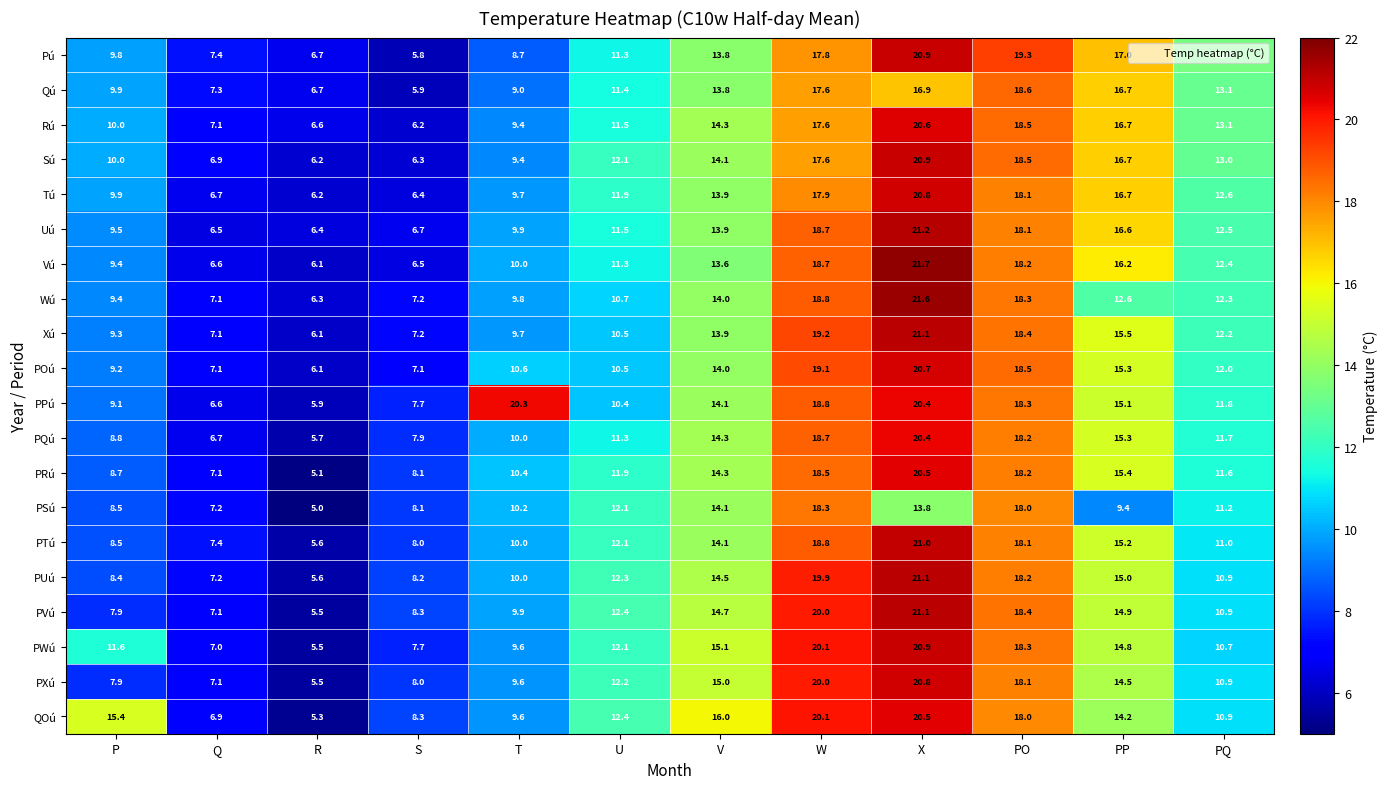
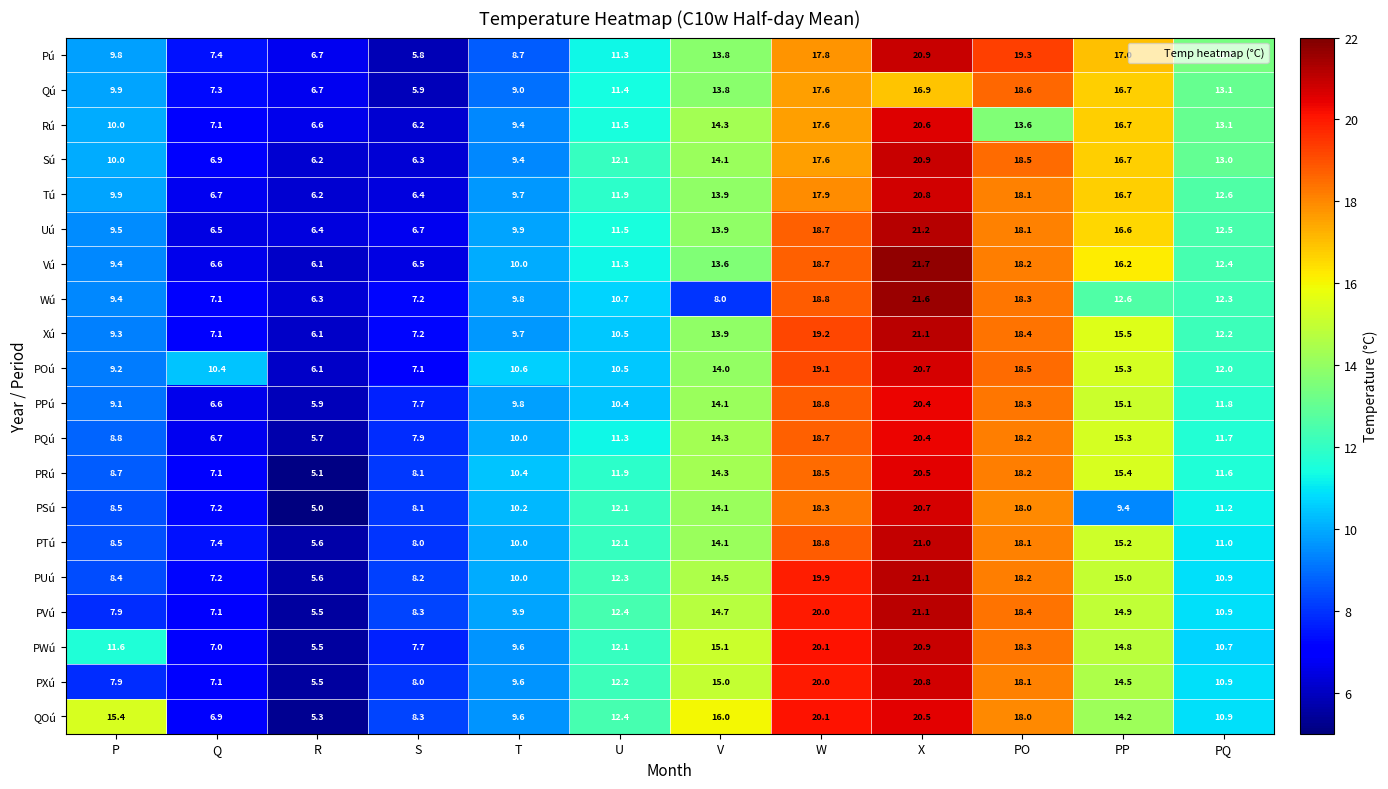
  {
    "Rú": {
      "P": 10.0,
      "Q": 7.1,
      "R": 6.6,
      "S": 6.2,
      "T": 9.4,
      "U": 11.5,
      "V": 14.3,
      "W": 17.6,
      "X": 20.6,
-     "PO": 18.5,
+     "PO": 13.6,
      "PP": 16.7,
      "PQ": 13.1
    },
    "Wú": {
      "P": 9.4,
      "Q": 7.1,
      "R": 6.3,
      "S": 7.2,
      "T": 9.8,
      "U": 10.7,
-     "V": 14.0,
+     "V": 8.0,
      "W": 18.8,
      "X": 21.6,
      "PO": 18.3,
      "PP": 12.6,
      "PQ": 12.3
    },
    "POú": {
      "P": 9.2,
-     "Q": 7.1,
+     "Q": 10.4,
      "R": 6.1,
      "S": 7.1,
      "T": 10.6,
      "U": 10.5,
      "V": 14.0,
      "W": 19.1,
      "X": 20.7,
      "PO": 18.5,
      "PP": 15.3,
      "PQ": 12.0
    },
    "PPú": {
      "P": 9.1,
      "Q": 6.6,
      "R": 5.9,
      "S": 7.7,
-     "T": 20.3,
+     "T": 9.8,
      "U": 10.4,
      "V": 14.1,
      "W": 18.8,
      "X": 20.4,
      "PO": 18.3,
      "PP": 15.1,
      "PQ": 11.8
    },
    "PSú": {
      "P": 8.5,
      "Q": 7.2,
      "R": 5.0,
      "S": 8.1,
      "T": 10.2,
      "U": 12.1,
      "V": 14.1,
      "W": 18.3,
-     "X": 13.8,
+     "X": 20.7,
      "PO": 18.0,
      "PP": 9.4,
      "PQ": 11.2
    }
  }
